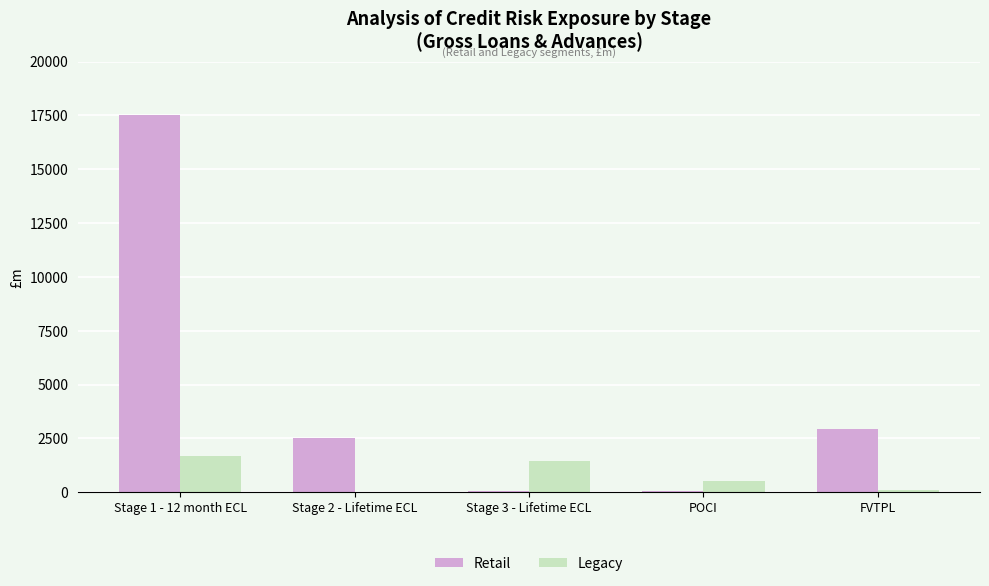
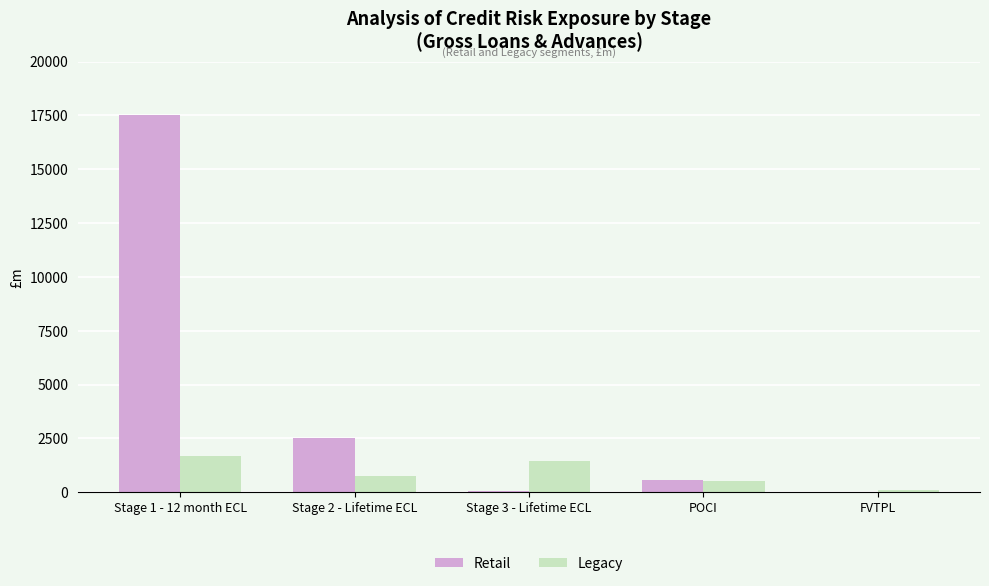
  {
    "Retail": {
      "Stage 1 - 12 month ECL": 17500,
      "Stage 2 - Lifetime ECL": 2500,
-     "POCI": 100,
-     "FVTPL": 2900
+     "POCI": 600,
+     "FVTPL": 0
    },
    "Legacy": {
      "Stage 1 - 12 month ECL": 1700,
-     "Stage 2 - Lifetime ECL": 0,
+     "Stage 2 - Lifetime ECL": 800,
      "Stage 3 - Lifetime ECL": 1400,
      "POCI": 500
    }
  }
